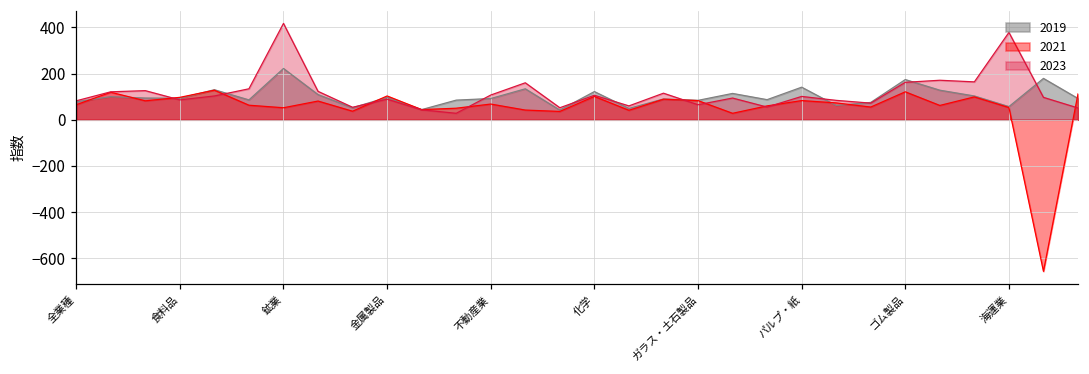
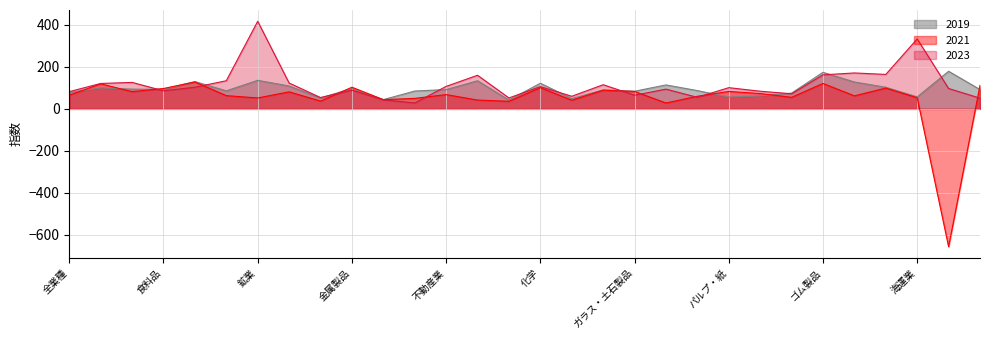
  {
    "2019": {
-     "鉱業": 220,
+     "鉱業": 140,
      "不動産業": 90,
      "化学": 120,
-     "パルプ・紙": 140
+     "パルプ・紙": 60
    },
    "2023": {
      "鉱業": 420,
      "不動産業": 110,
      "ガラス・土石製品": 70,
      "パルプ・紙": 100,
-     "海運業": 380
+     "海運業": 330
    }
  }
